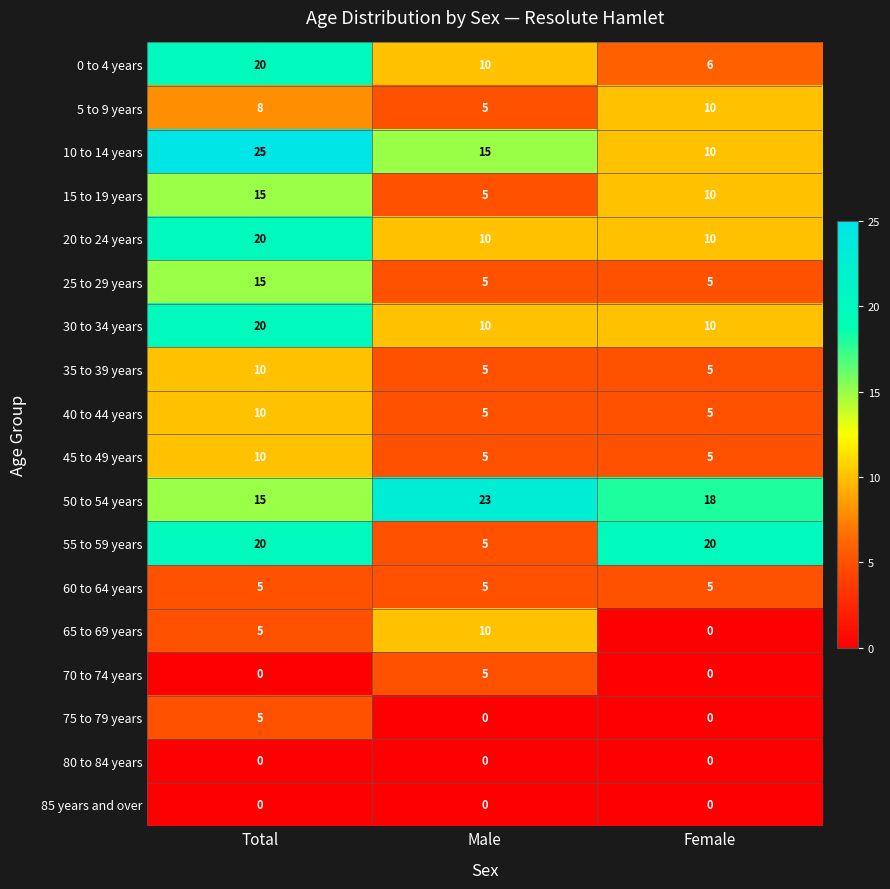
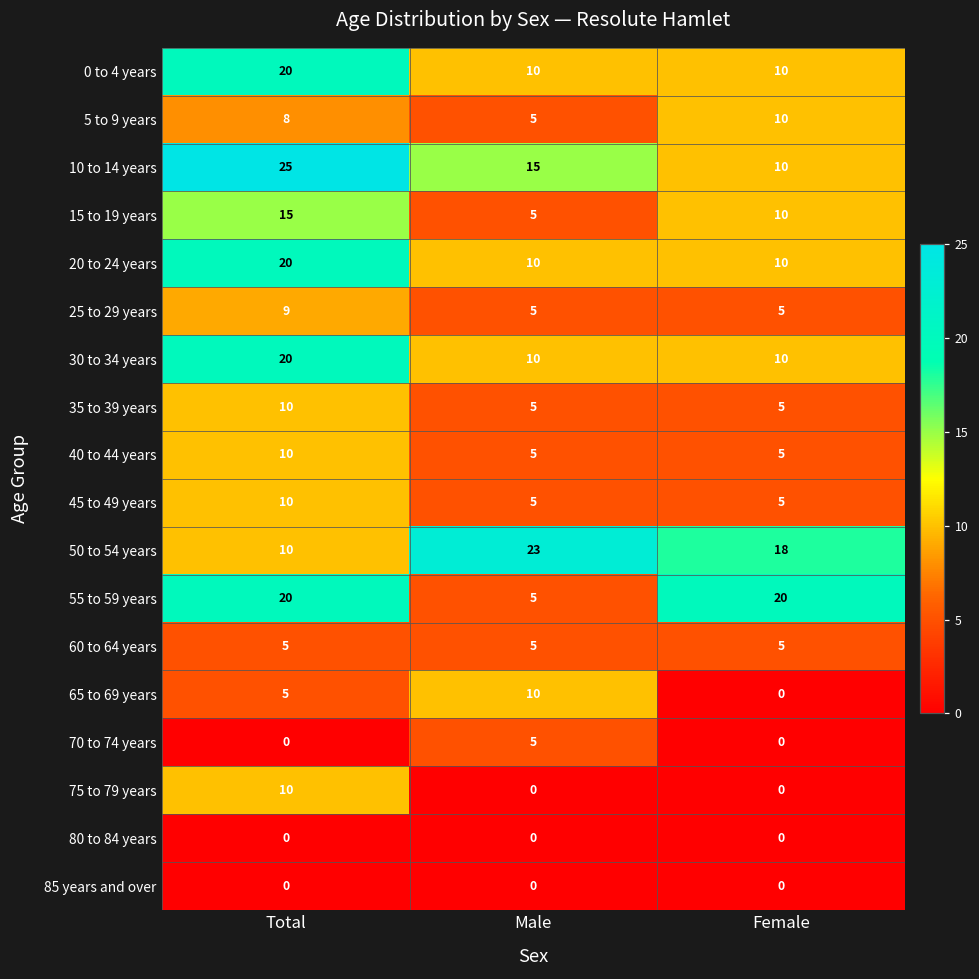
  {
    "0 to 4 years": {
      "Total": 20,
      "Male": 10,
-     "Female": 6
+     "Female": 10
    },
    "5 to 9 years": {
      "Total": 8,
      "Male": 5,
      "Female": 10
    },
    "10 to 14 years": {
      "Total": 25,
      "Male": 15,
      "Female": 10
    },
    "15 to 19 years": {
      "Total": 15,
      "Male": 5,
      "Female": 10
    },
    "20 to 24 years": {
      "Total": 20,
      "Male": 10,
      "Female": 10
    },
    "25 to 29 years": {
-     "Total": 15,
+     "Total": 9,
      "Male": 5,
      "Female": 5
    },
    "30 to 34 years": {
      "Total": 20,
      "Male": 10,
      "Female": 10
    },
    "35 to 39 years": {
      "Total": 10,
      "Male": 5,
      "Female": 5
    },
    "40 to 44 years": {
      "Total": 10,
      "Male": 5,
      "Female": 5
    },
    "45 to 49 years": {
      "Total": 10,
      "Male": 5,
      "Female": 5
    },
    "50 to 54 years": {
-     "Total": 15,
+     "Total": 10,
      "Male": 23,
      "Female": 18
    },
    "55 to 59 years": {
      "Total": 20,
      "Male": 5,
      "Female": 20
    },
    "60 to 64 years": {
      "Total": 5,
      "Male": 5,
      "Female": 5
    },
    "65 to 69 years": {
      "Total": 5,
      "Male": 10,
      "Female": 0
    },
    "70 to 74 years": {
      "Total": 0,
      "Male": 5,
      "Female": 0
    },
    "75 to 79 years": {
-     "Total": 5,
+     "Total": 10,
      "Male": 0,
      "Female": 0
    },
    "80 to 84 years": {
      "Total": 0,
      "Male": 0,
      "Female": 0
    },
    "85 years and over": {
      "Total": 0,
      "Male": 0,
      "Female": 0
    }
  }
